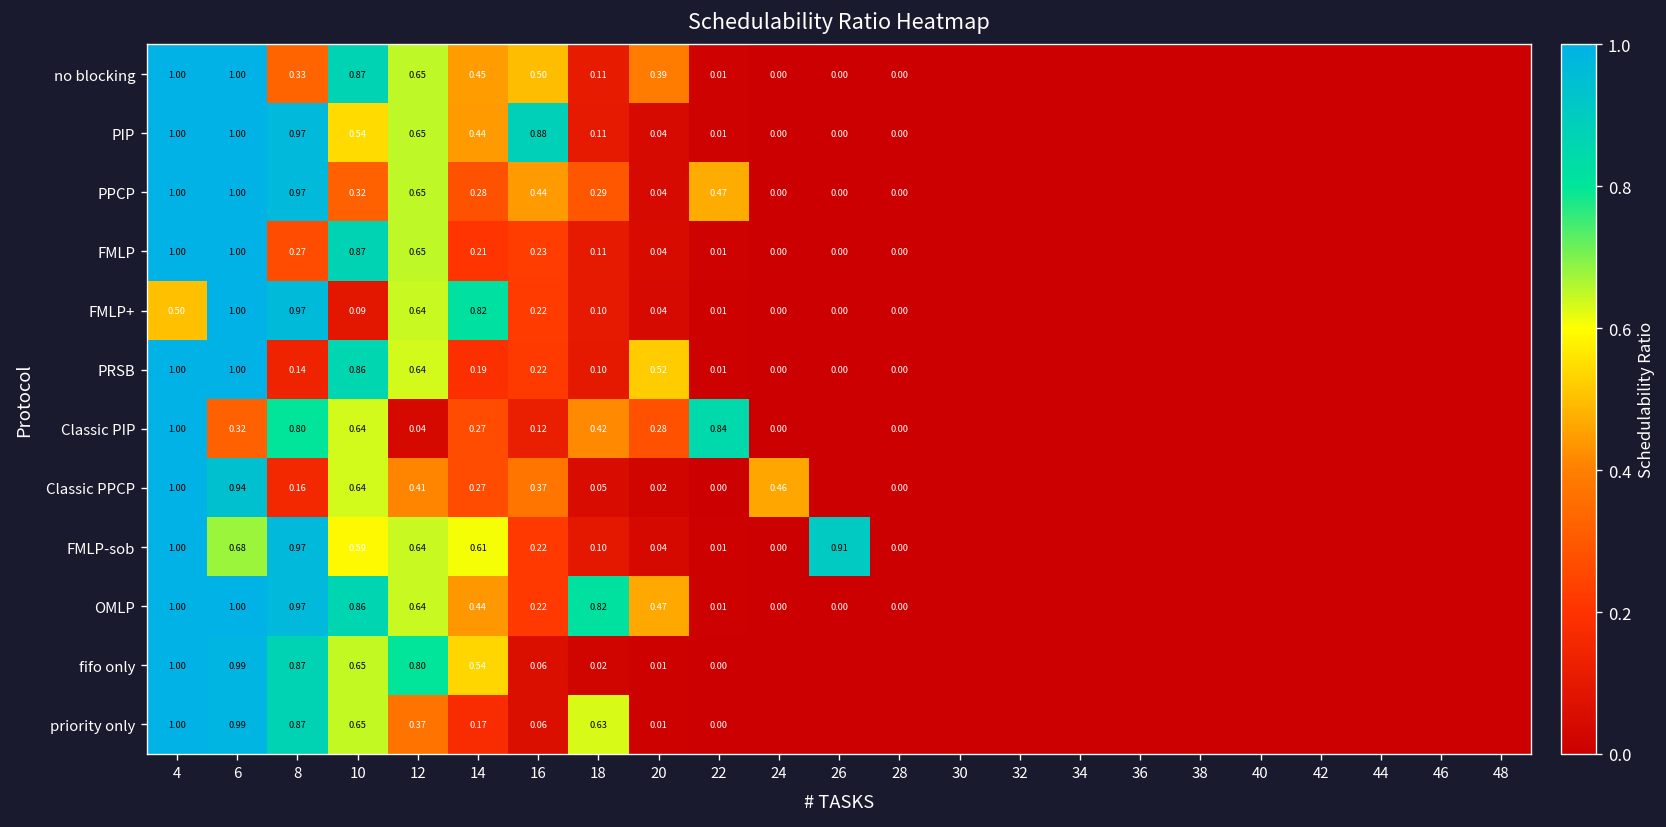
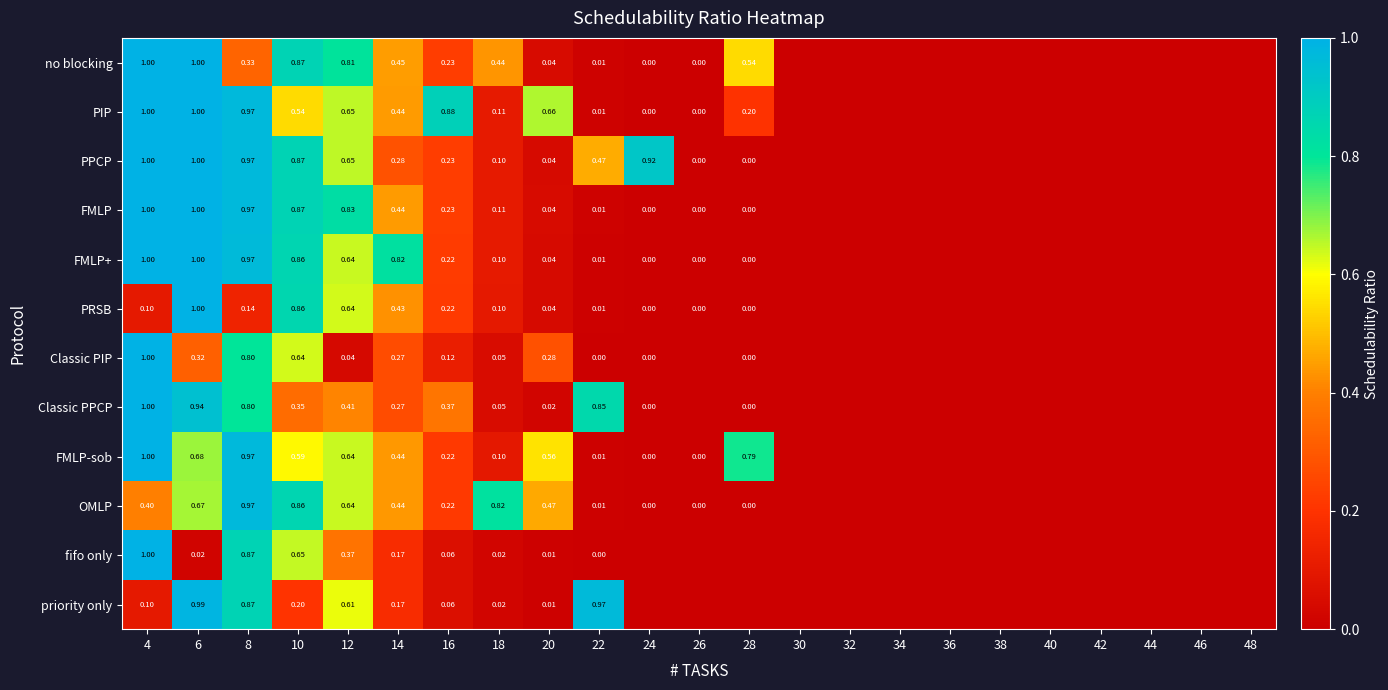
  {
    "no blocking": {
      "4": 1.00,
      "6": 1.00,
      "8": 0.33,
      "10": 0.87,
-     "12": 0.65,
+     "12": 0.81,
      "14": 0.45,
-     "16": 0.50,
-     "18": 0.11,
-     "20": 0.39,
+     "16": 0.23,
+     "18": 0.44,
+     "20": 0.04,
      "22": 0.01,
      "24": 0.00,
      "26": 0.00,
-     "28": 0.00
+     "28": 0.54
    },
    "PIP": {
      "4": 1.00,
      "6": 1.00,
      "8": 0.97,
      "10": 0.54,
      "12": 0.65,
      "14": 0.44,
      "16": 0.88,
      "18": 0.11,
-     "20": 0.04,
+     "20": 0.66,
      "22": 0.01,
      "24": 0.00,
      "26": 0.00,
-     "28": 0.00
+     "28": 0.20
    },
    "PPCP": {
      "4": 1.00,
      "6": 1.00,
      "8": 0.97,
-     "10": 0.32,
+     "10": 0.87,
      "12": 0.65,
      "14": 0.28,
-     "16": 0.44,
-     "18": 0.29,
+     "16": 0.23,
+     "18": 0.10,
      "20": 0.04,
      "22": 0.47,
-     "24": 0.00,
+     "24": 0.92,
      "26": 0.00,
      "28": 0.00
    },
    "FMLP": {
      "4": 1.00,
      "6": 1.00,
-     "8": 0.27,
+     "8": 0.97,
      "10": 0.87,
-     "12": 0.65,
-     "14": 0.21,
+     "12": 0.83,
+     "14": 0.44,
      "16": 0.23,
      "18": 0.11,
      "20": 0.04,
      "22": 0.01,
      "24": 0.00,
      "26": 0.00,
      "28": 0.00
    },
    "FMLP+": {
-     "4": 0.50,
+     "4": 1.00,
      "6": 1.00,
      "8": 0.97,
-     "10": 0.09,
+     "10": 0.86,
      "12": 0.64,
      "14": 0.82,
      "16": 0.22,
      "18": 0.10,
      "20": 0.04,
      "22": 0.01,
      "24": 0.00,
      "26": 0.00,
      "28": 0.00
    },
    "PRSB": {
-     "4": 1.00,
+     "4": 0.10,
      "6": 1.00,
      "8": 0.14,
      "10": 0.86,
      "12": 0.64,
-     "14": 0.19,
+     "14": 0.43,
      "16": 0.22,
      "18": 0.10,
-     "20": 0.52,
+     "20": 0.04,
      "22": 0.01,
      "24": 0.00,
      "26": 0.00,
      "28": 0.00
    },
    "Classic PIP": {
      "4": 1.00,
      "6": 0.32,
      "8": 0.80,
      "10": 0.64,
      "12": 0.04,
      "14": 0.27,
      "16": 0.12,
-     "18": 0.42,
+     "18": 0.05,
      "20": 0.28,
-     "22": 0.84,
+     "22": 0.00,
      "24": 0.00,
      "28": 0.00
    },
    "Classic PPCP": {
      "4": 1.00,
      "6": 0.94,
-     "8": 0.16,
-     "10": 0.64,
+     "8": 0.80,
+     "10": 0.35,
      "12": 0.41,
      "14": 0.27,
      "16": 0.37,
      "18": 0.05,
      "20": 0.02,
-     "22": 0.00,
-     "24": 0.46,
+     "22": 0.85,
+     "24": 0.00,
      "28": 0.00
    },
    "FMLP-sob": {
      "4": 1.00,
      "6": 0.68,
      "8": 0.97,
      "10": 0.59,
      "12": 0.64,
-     "14": 0.61,
+     "14": 0.44,
      "16": 0.22,
      "18": 0.10,
-     "20": 0.04,
+     "20": 0.56,
      "22": 0.01,
      "24": 0.00,
-     "26": 0.91,
-     "28": 0.00
+     "26": 0.00,
+     "28": 0.79
    },
    "OMLP": {
-     "4": 1.00,
-     "6": 1.00,
+     "4": 0.40,
+     "6": 0.67,
      "8": 0.97,
      "10": 0.86,
      "12": 0.64,
      "14": 0.44,
      "16": 0.22,
      "18": 0.82,
      "20": 0.47,
      "22": 0.01,
      "24": 0.00,
      "26": 0.00,
      "28": 0.00
    },
    "fifo only": {
      "4": 1.00,
-     "6": 0.99,
+     "6": 0.02,
      "8": 0.87,
      "10": 0.65,
-     "12": 0.80,
-     "14": 0.54,
+     "12": 0.37,
+     "14": 0.17,
      "16": 0.06,
      "18": 0.02,
      "20": 0.01,
      "22": 0.00
    },
    "priority only": {
-     "4": 1.00,
+     "4": 0.10,
      "6": 0.99,
      "8": 0.87,
-     "10": 0.65,
-     "12": 0.37,
+     "10": 0.20,
+     "12": 0.61,
      "14": 0.17,
      "16": 0.06,
-     "18": 0.63,
+     "18": 0.02,
      "20": 0.01,
-     "22": 0.00
+     "22": 0.97
    }
  }
